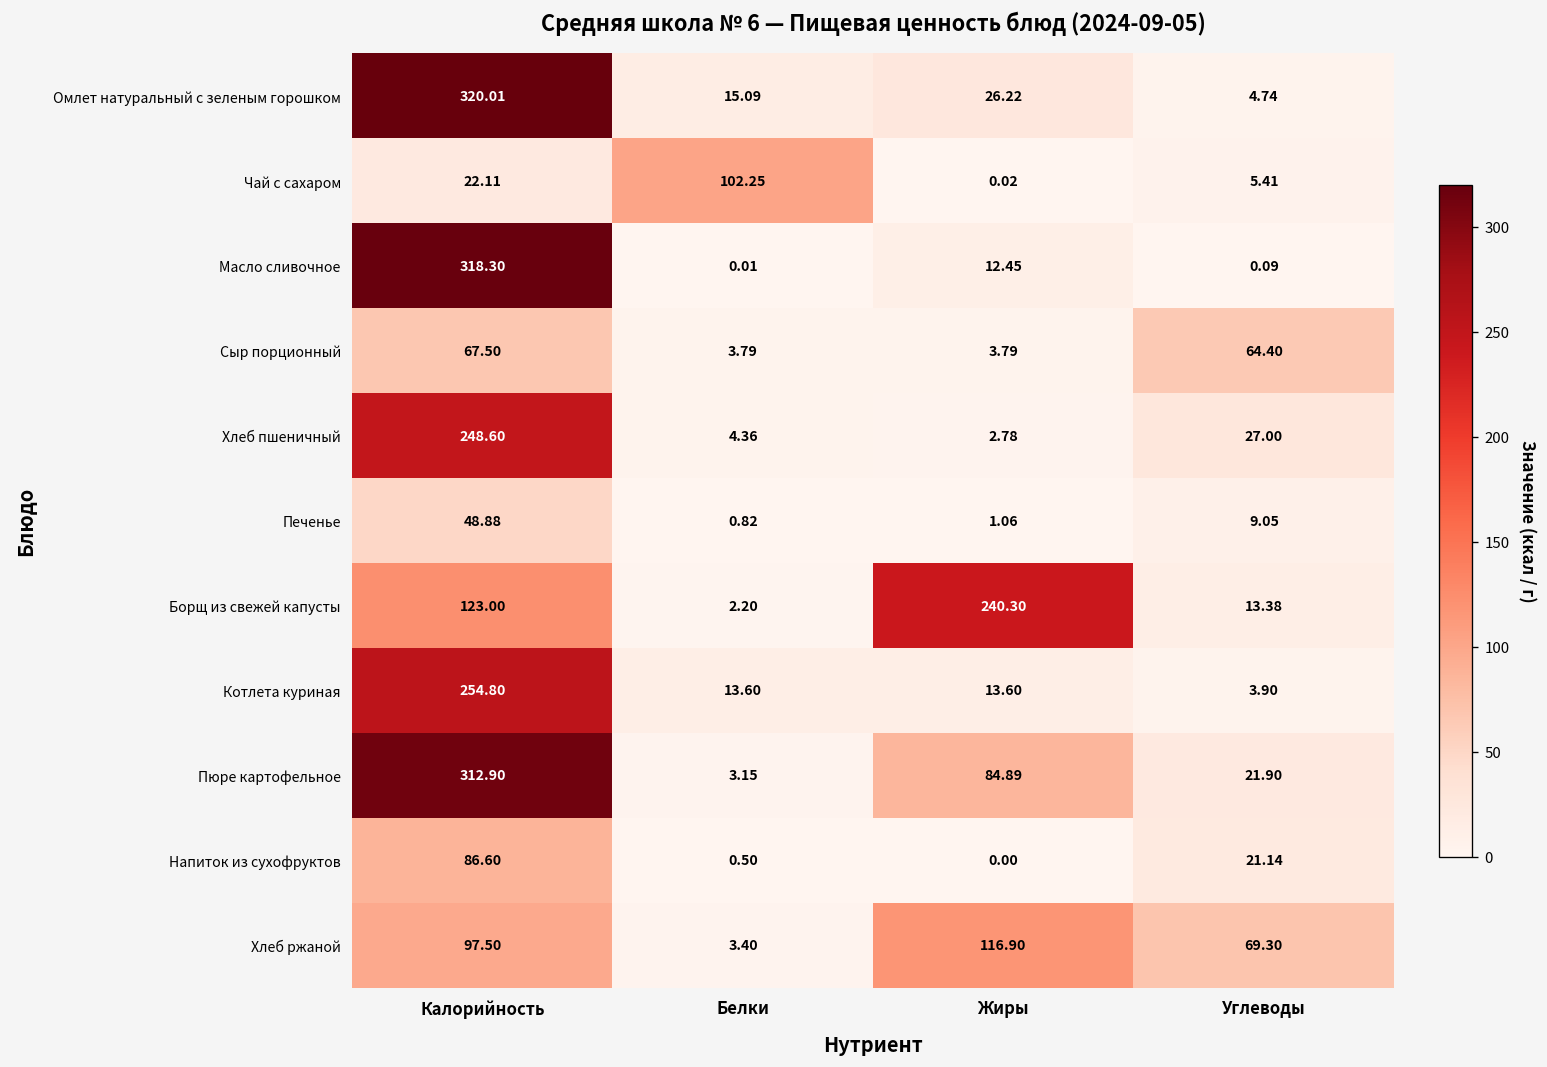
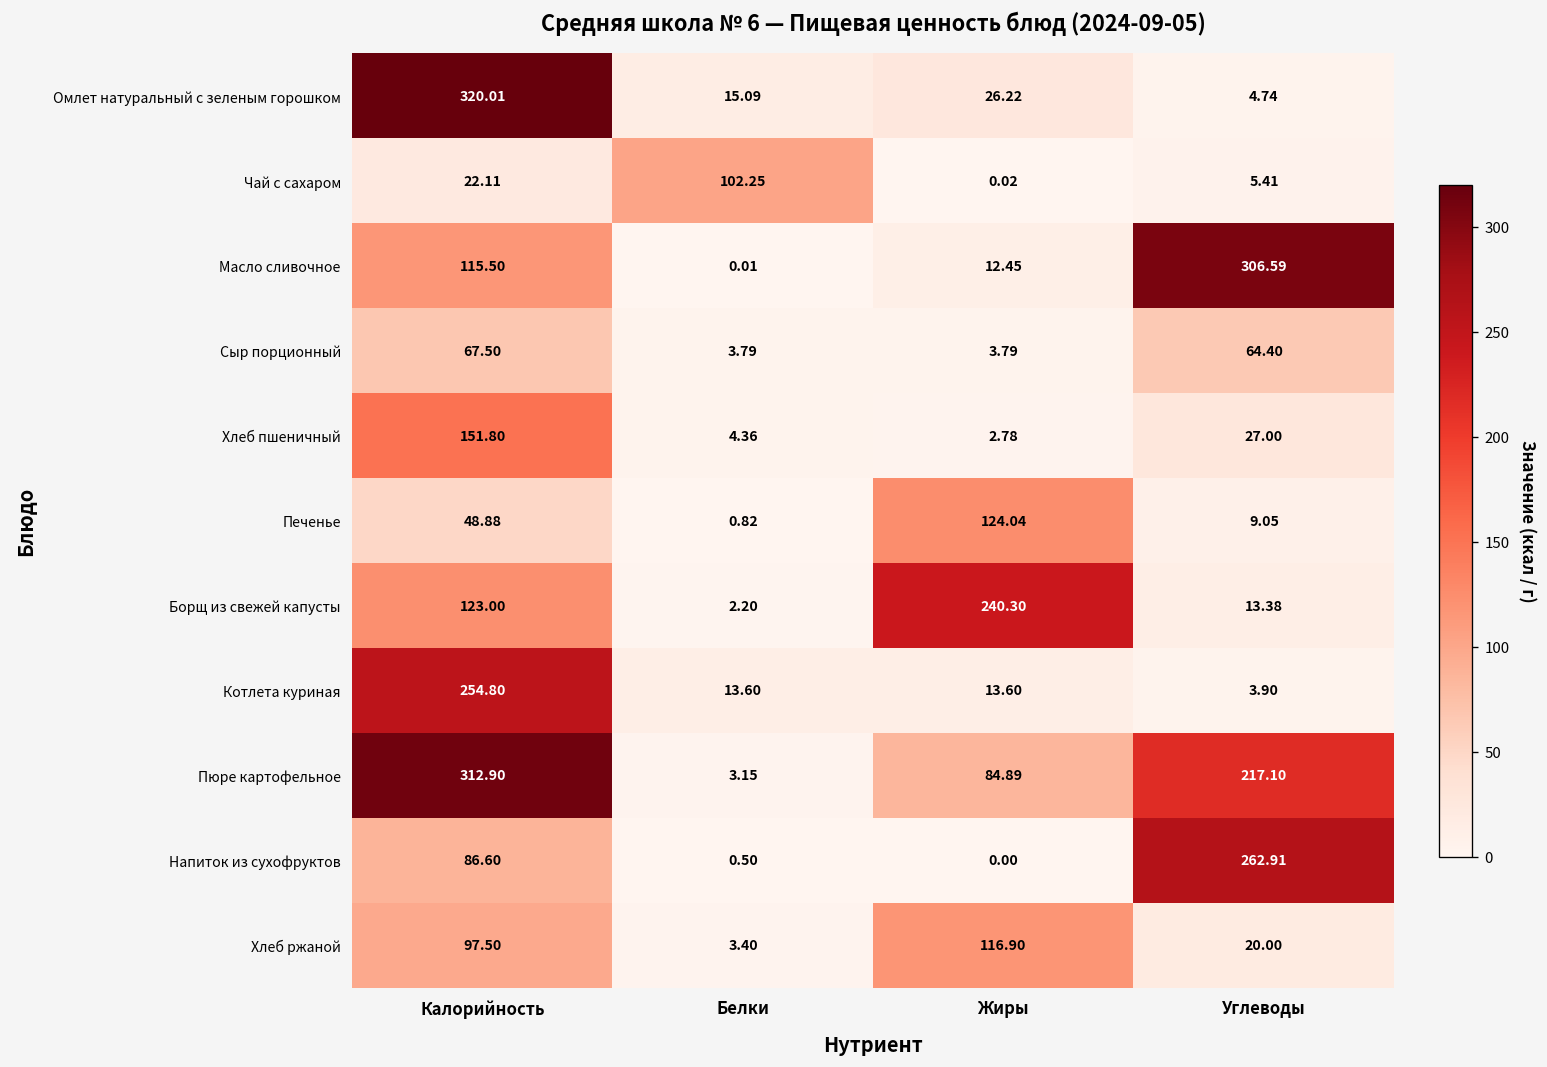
  {
    "Омлет натуральный с зеленым горошком": {
      "Калорийность": 320.01,
      "Белки": 15.09,
      "Жиры": 26.22,
      "Углеводы": 4.74
    },
    "Чай с сахаром": {
      "Калорийность": 22.11,
      "Белки": 102.25,
      "Жиры": 0.02,
      "Углеводы": 5.41
    },
    "Масло сливочное": {
-     "Калорийность": 318.30,
+     "Калорийность": 115.50,
      "Белки": 0.01,
      "Жиры": 12.45,
-     "Углеводы": 0.09
+     "Углеводы": 306.59
    },
    "Сыр порционный": {
      "Калорийность": 67.50,
      "Белки": 3.79,
      "Жиры": 3.79,
      "Углеводы": 64.40
    },
    "Хлеб пшеничный": {
-     "Калорийность": 248.60,
+     "Калорийность": 151.80,
      "Белки": 4.36,
      "Жиры": 2.78,
      "Углеводы": 27.00
    },
    "Печенье": {
      "Калорийность": 48.88,
      "Белки": 0.82,
-     "Жиры": 1.06,
+     "Жиры": 124.04,
      "Углеводы": 9.05
    },
    "Борщ из свежей капусты": {
      "Калорийность": 123.00,
      "Белки": 2.20,
      "Жиры": 240.30,
      "Углеводы": 13.38
    },
    "Котлета куриная": {
      "Калорийность": 254.80,
      "Белки": 13.60,
      "Жиры": 13.60,
      "Углеводы": 3.90
    },
    "Пюре картофельное": {
      "Калорийность": 312.90,
      "Белки": 3.15,
      "Жиры": 84.89,
-     "Углеводы": 21.90
+     "Углеводы": 217.10
    },
    "Напиток из сухофруктов": {
      "Калорийность": 86.60,
      "Белки": 0.50,
      "Жиры": 0.00,
-     "Углеводы": 21.14
+     "Углеводы": 262.91
    },
    "Хлеб ржаной": {
      "Калорийность": 97.50,
      "Белки": 3.40,
      "Жиры": 116.90,
-     "Углеводы": 69.30
+     "Углеводы": 20.00
    }
  }
